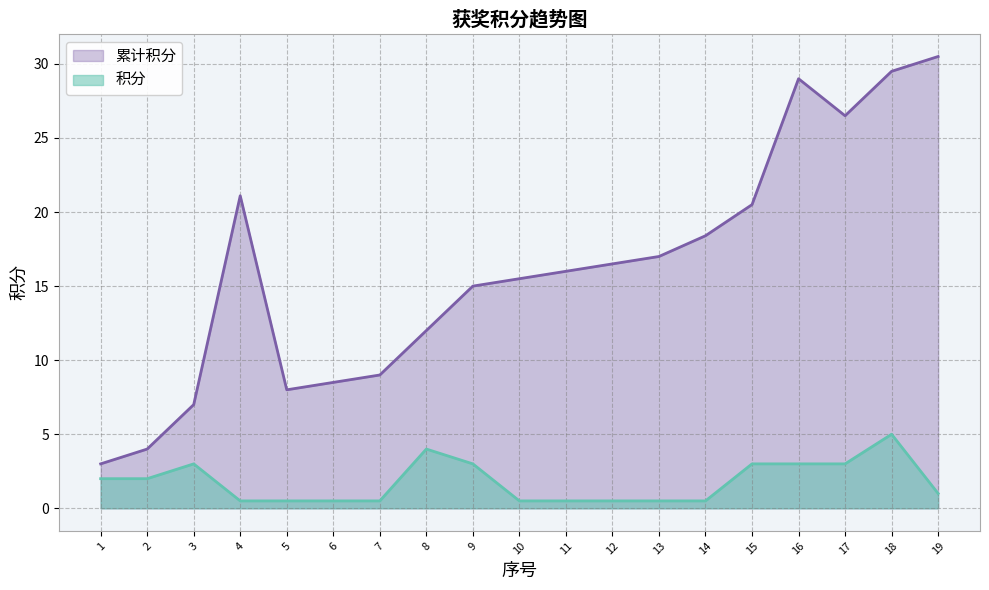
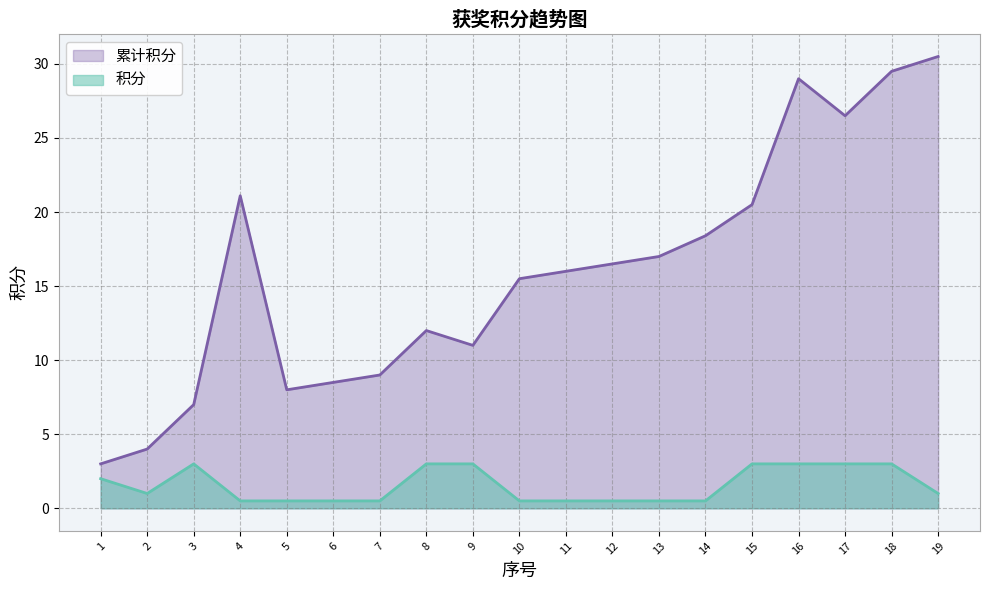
  {
    "累计积分": {
      "1": 3,
      "2": 4,
      "3": 7,
      "4": 21,
      "5": 8,
      "6": 8.5,
      "7": 9,
      "8": 12,
-     "9": 15,
+     "9": 11,
      "10": 15.5,
      "11": 16,
      "12": 16.5,
      "13": 17,
      "14": 18.4,
      "15": 20.5,
      "16": 29,
      "17": 26.5,
      "18": 29.5,
      "19": 30.5
    },
    "积分": {
      "1": 2,
-     "2": 2,
+     "2": 1,
      "3": 3,
      "4": 0.5,
      "5": 0.5,
      "6": 0.5,
      "7": 0.5,
-     "8": 4,
+     "8": 3,
      "9": 3,
      "10": 0.5,
      "11": 0.5,
      "12": 0.5,
      "13": 0.5,
      "14": 0.5,
      "15": 3,
      "16": 3,
      "17": 3,
-     "18": 5,
+     "18": 3,
      "19": 1
    }
  }
